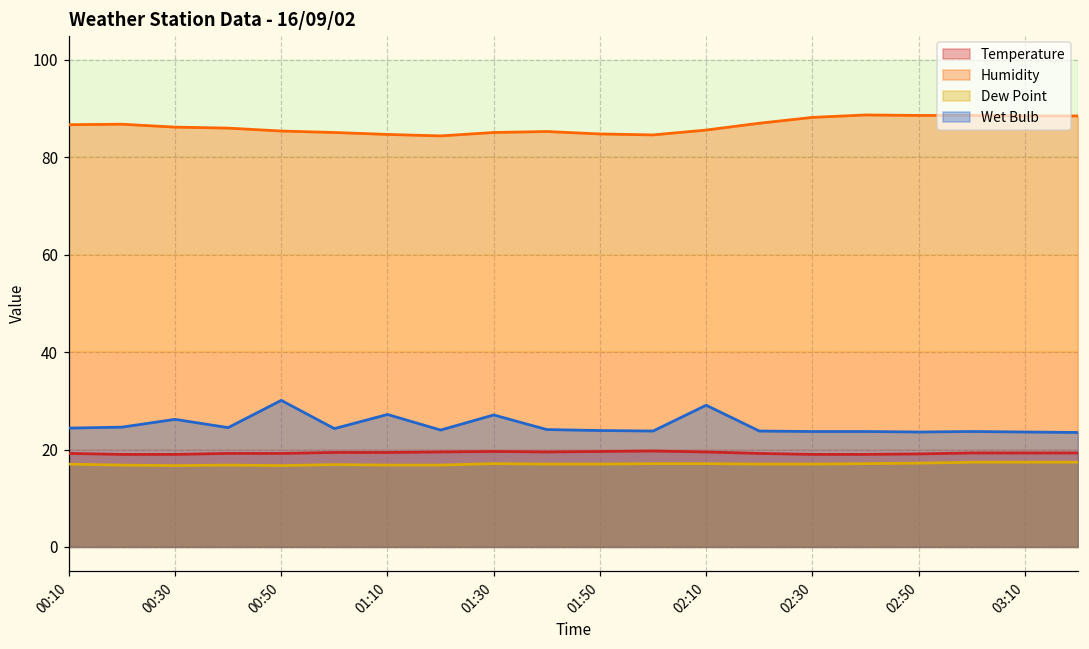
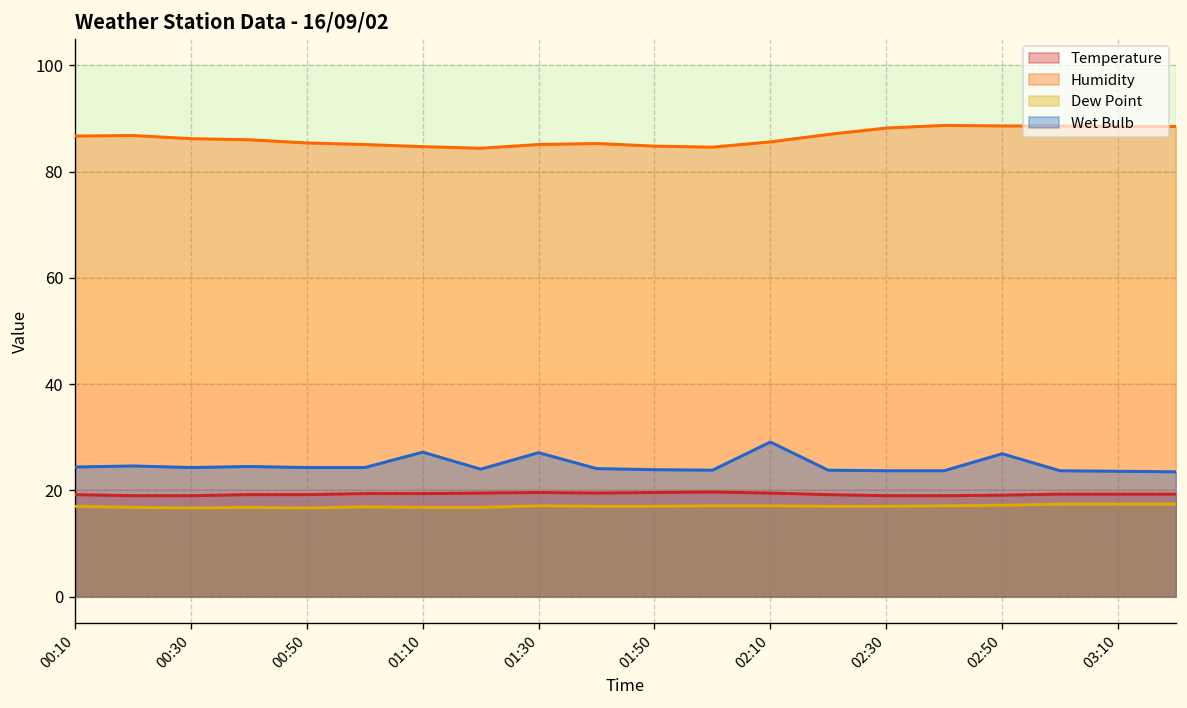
  {
    "Wet Bulb": {
      "00:10": 24,
-     "00:30": 26,
-     "00:50": 30,
+     "00:30": 24,
+     "00:50": 24,
      "01:10": 27,
      "01:30": 27,
      "01:50": 24,
      "02:10": 29,
      "02:30": 24,
-     "02:50": 24,
+     "02:50": 27,
      "03:10": 24
    }
  }
